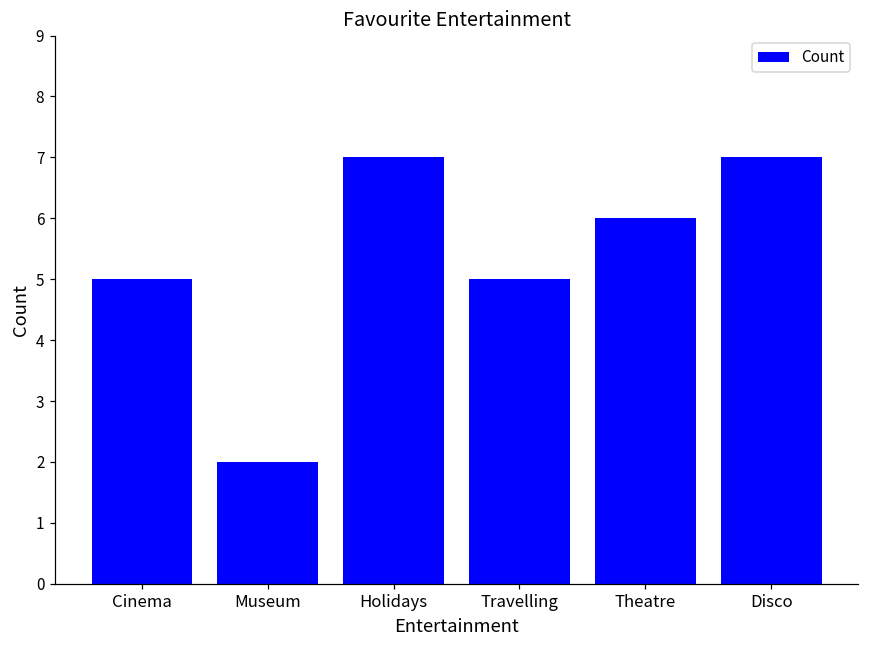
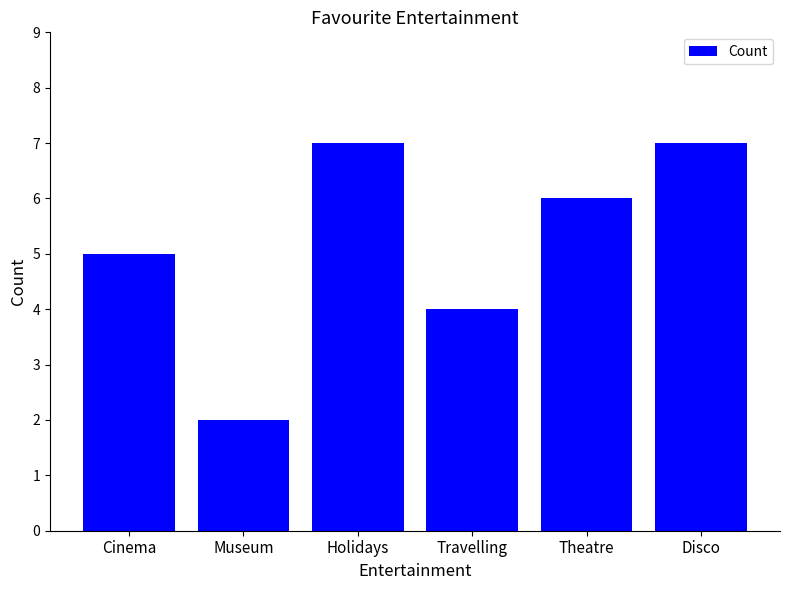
  {
    "Cinema": 5,
    "Museum": 2,
    "Holidays": 7,
-   "Travelling": 5,
+   "Travelling": 4,
    "Theatre": 6,
    "Disco": 7
  }
